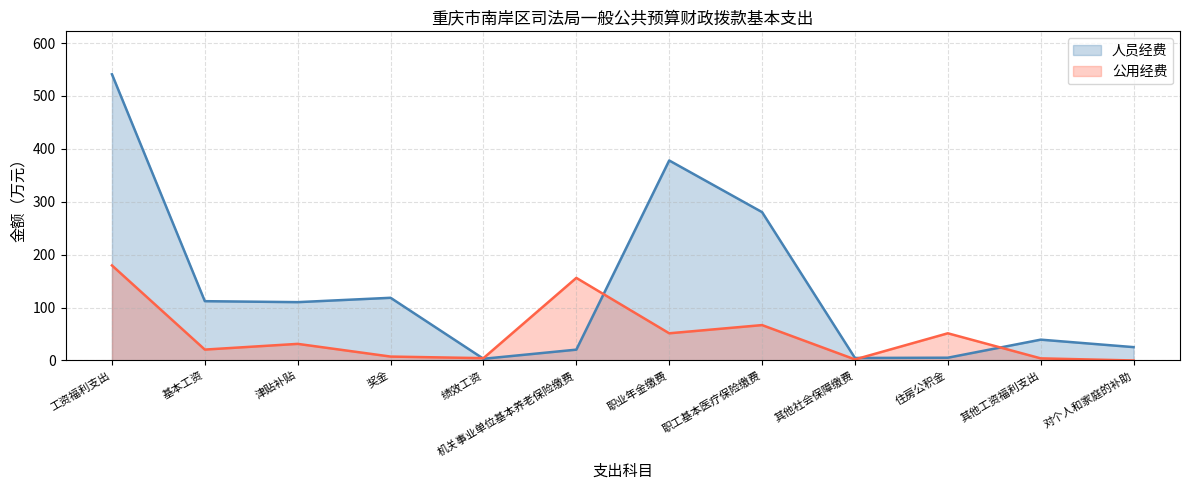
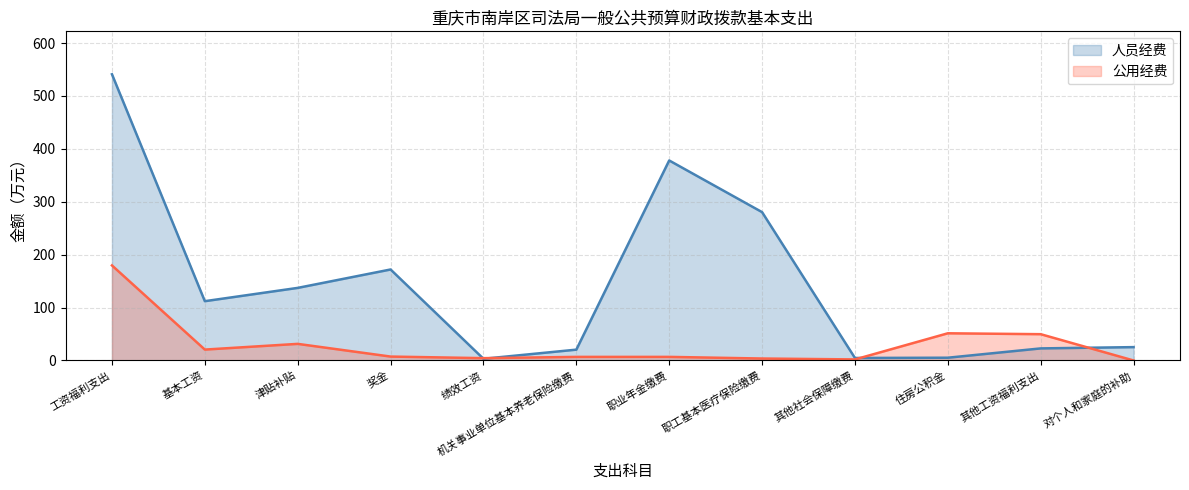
  {
    "人员经费": {
      "工资福利支出": 540,
      "基本工资": 110,
-     "津贴补贴": 110,
-     "奖金": 120,
+     "津贴补贴": 140,
+     "奖金": 170,
      "机关事业单位基本养老保险缴费": 20,
      "职业年金缴费": 380,
      "职工基本医疗保险缴费": 280,
      "住房公积金": 10,
-     "其他工资福利支出": 40,
+     "其他工资福利支出": 20,
      "对个人和家庭的补助": 30
    },
    "公用经费": {
      "工资福利支出": 180,
      "基本工资": 20,
      "津贴补贴": 30,
      "奖金": 10,
-     "机关事业单位基本养老保险缴费": 160,
-     "职业年金缴费": 50,
-     "职工基本医疗保险缴费": 70,
+     "机关事业单位基本养老保险缴费": 10,
+     "职业年金缴费": 10,
+     "职工基本医疗保险缴费": 0,
      "住房公积金": 50,
-     "其他工资福利支出": 0,
+     "其他工资福利支出": 50,
      "对个人和家庭的补助": 0
    }
  }
